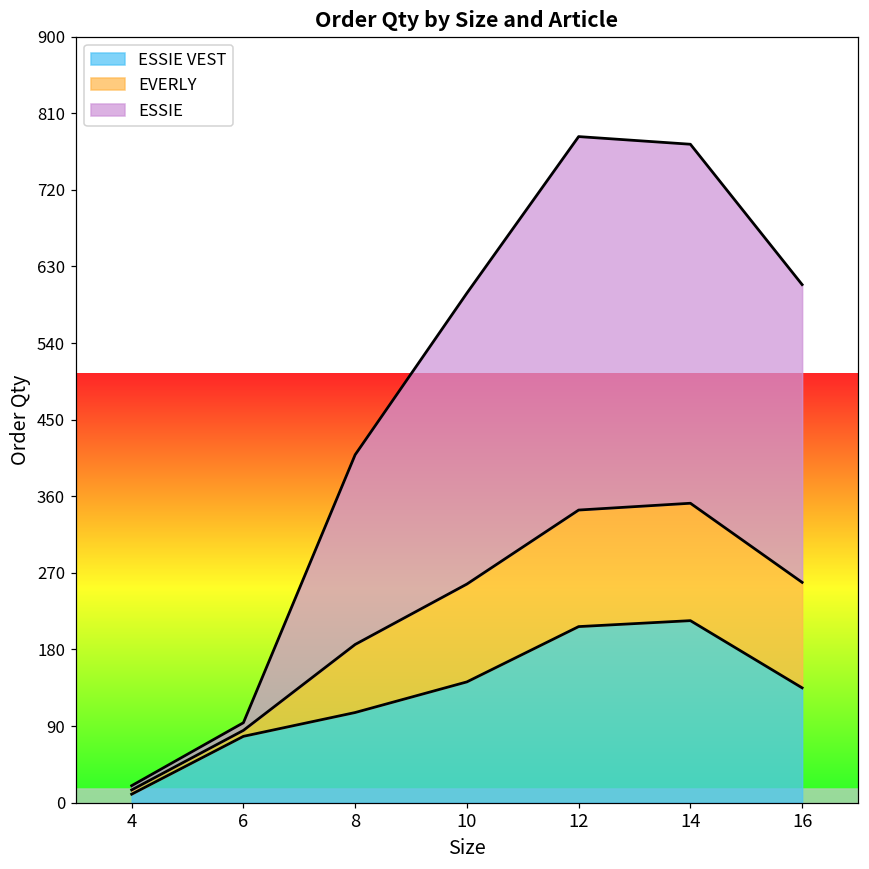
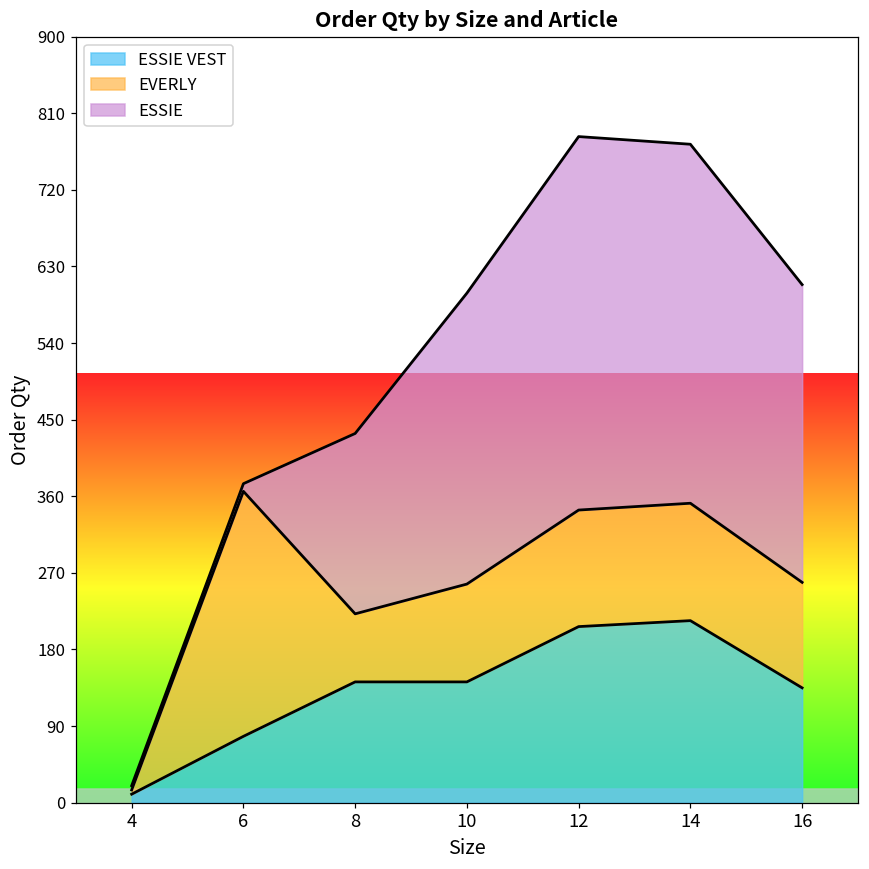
  {
    "ESSIE VEST": {
      "6": 80,
-     "8": 110,
+     "8": 140,
      "10": 140,
      "12": 210,
      "14": 210,
      "16": 140
    },
    "EVERLY": {
-     "6": 10,
+     "6": 290,
      "8": 80,
      "10": 120,
      "12": 140,
      "14": 140,
      "16": 120
    },
    "ESSIE": {
      "4": 10,
      "6": 10,
-     "8": 220,
+     "8": 210,
      "10": 340,
      "12": 440,
      "14": 420,
      "16": 350
    }
  }
